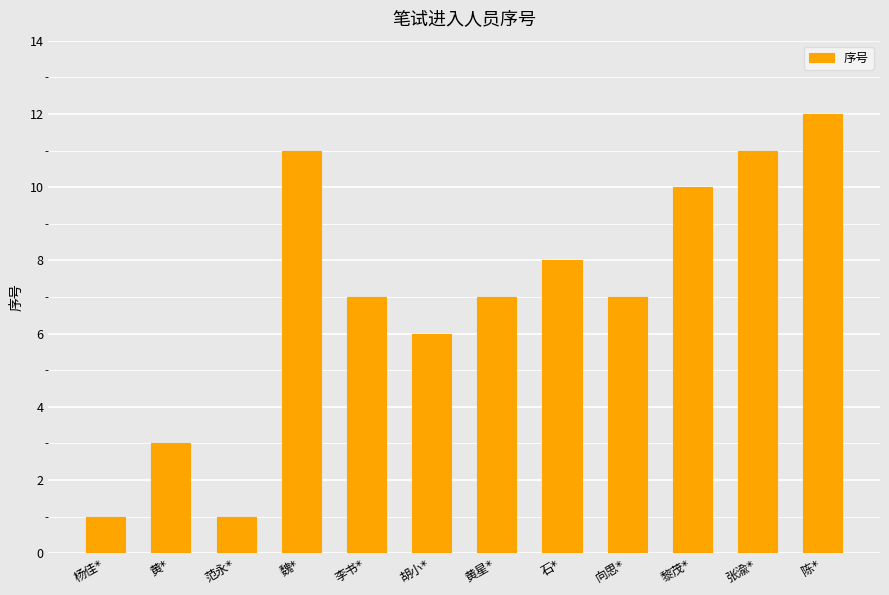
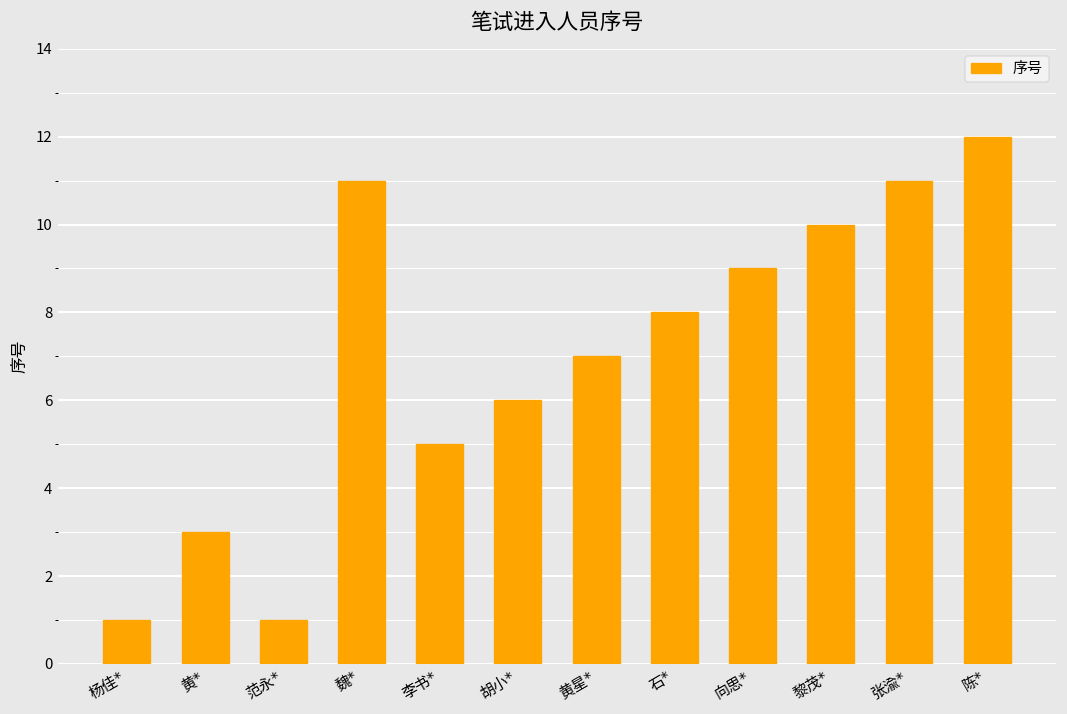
  {
    "杨佳*": 1,
    "黄*": 3,
    "范永*": 1,
    "魏*": 11,
-   "李书*": 7,
+   "李书*": 5,
    "胡小*": 6,
    "黄星*": 7,
    "石*": 8,
-   "向思*": 7,
+   "向思*": 9,
    "黎茂*": 10,
    "张渝*": 11,
    "陈*": 12
  }
